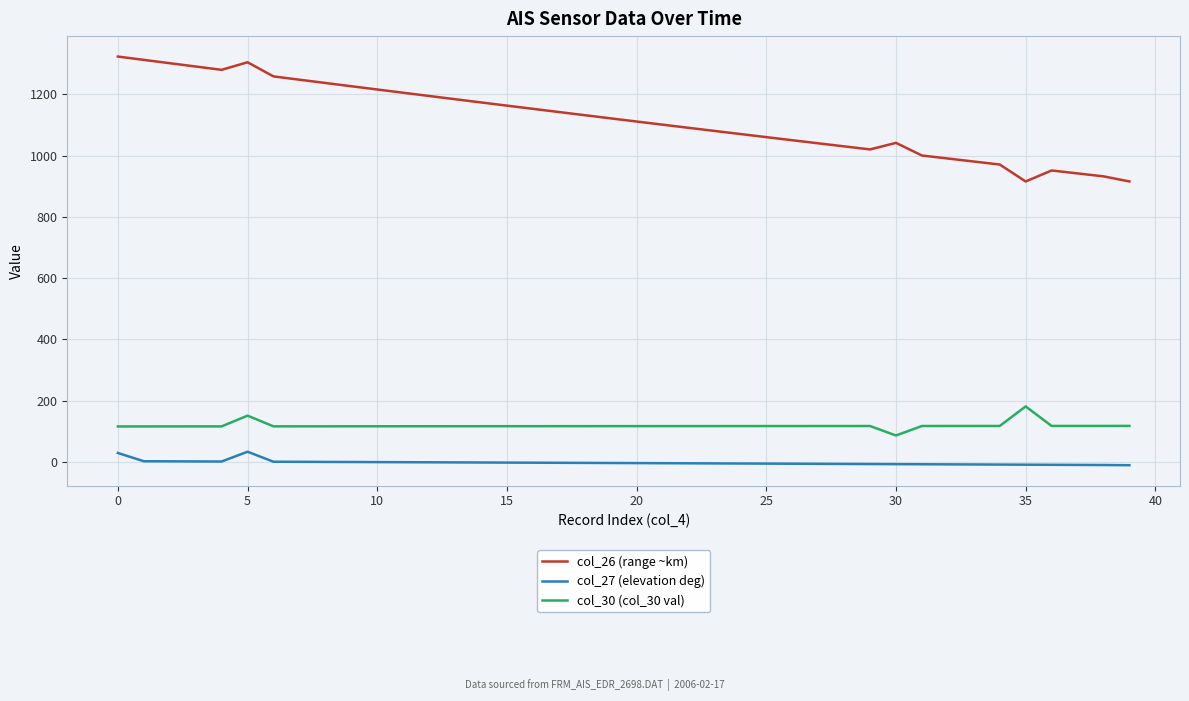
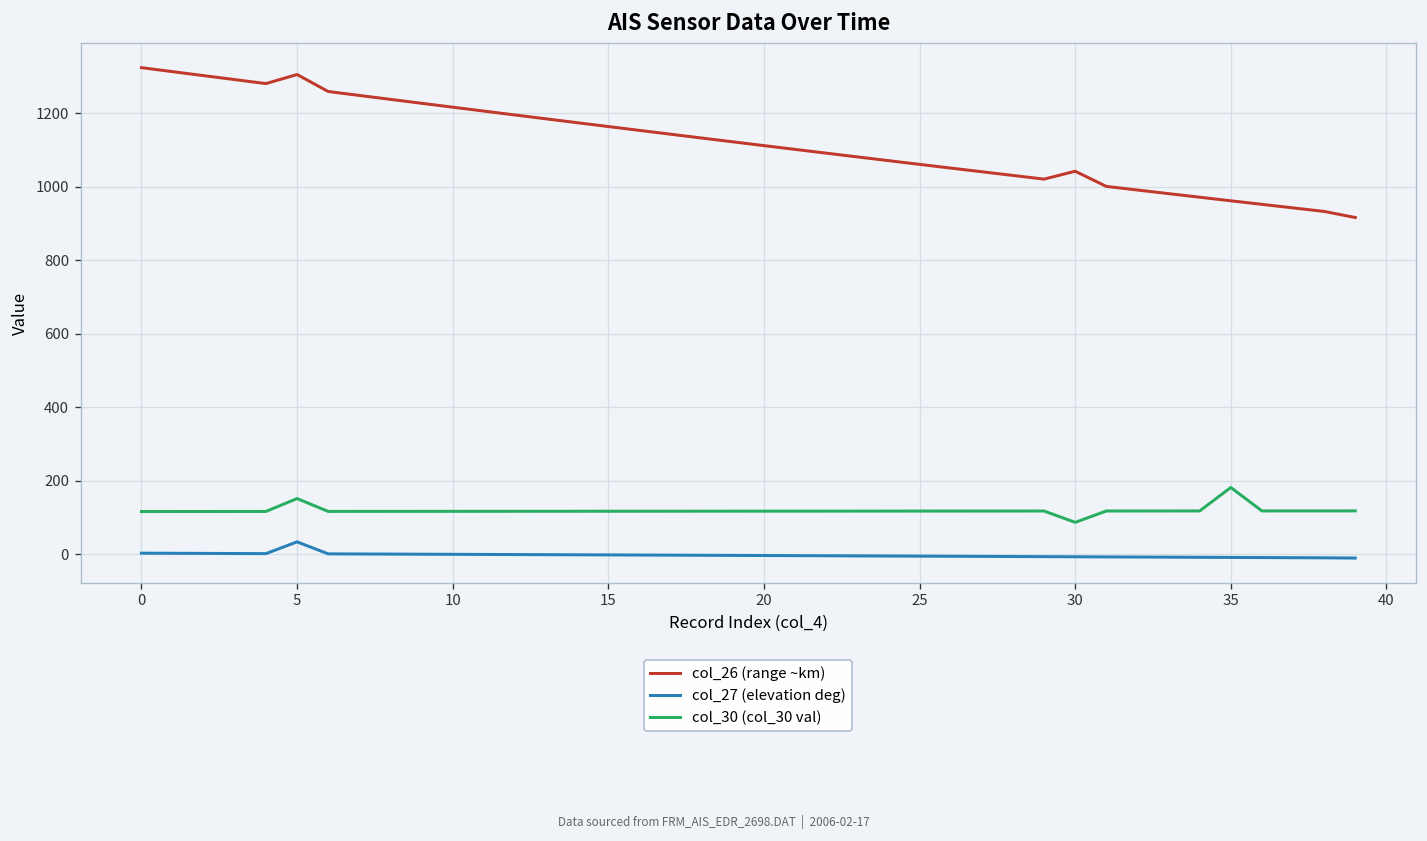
  {
    "col_26 (range ~km)": {
      "0": 1320,
      "5": 1300,
      "10": 1220,
      "15": 1160,
      "20": 1110,
      "25": 1060,
      "30": 1040,
-     "35": 920
+     "35": 960
    },
    "col_27 (elevation deg)": {
-     "0": 30,
+     "0": 0,
      "5": 30,
      "10": 0,
      "15": 0,
      "20": 0,
      "25": -10,
      "30": -10,
      "35": -10
    },
    "col_30 (col_30 val)": {
      "0": 120,
      "5": 150,
      "10": 120,
      "15": 120,
      "20": 120,
      "25": 120,
      "30": 90,
      "35": 180
    }
  }
